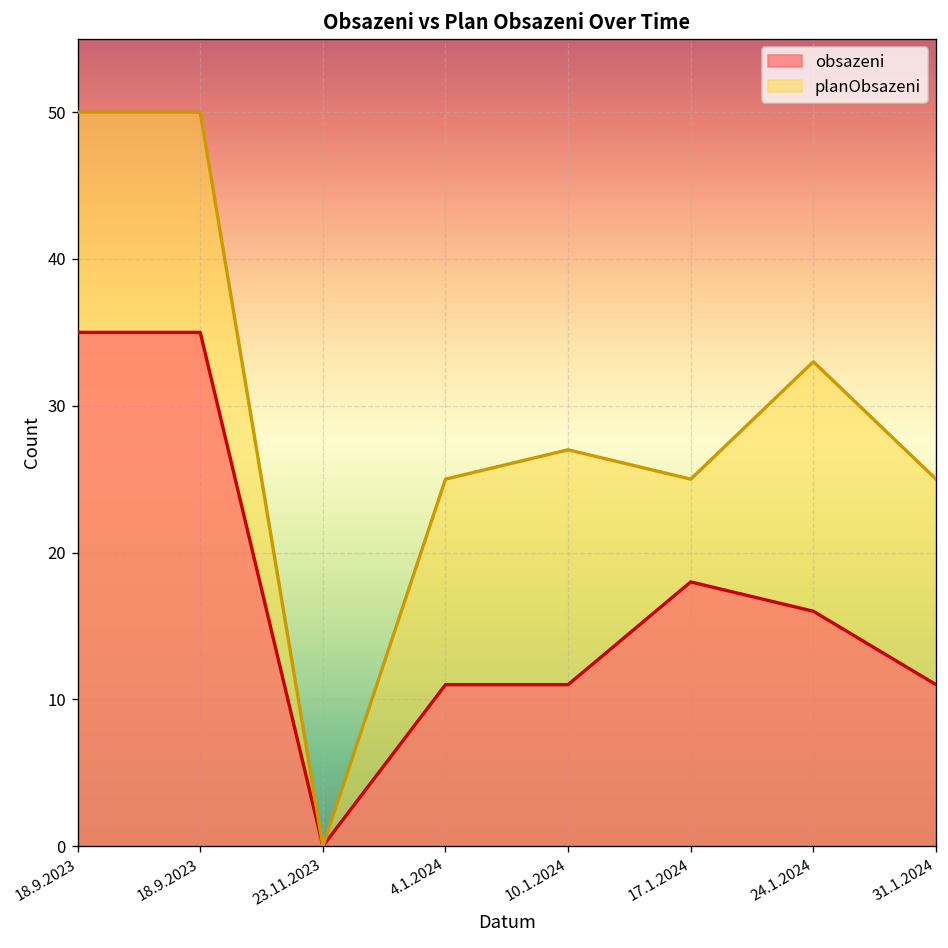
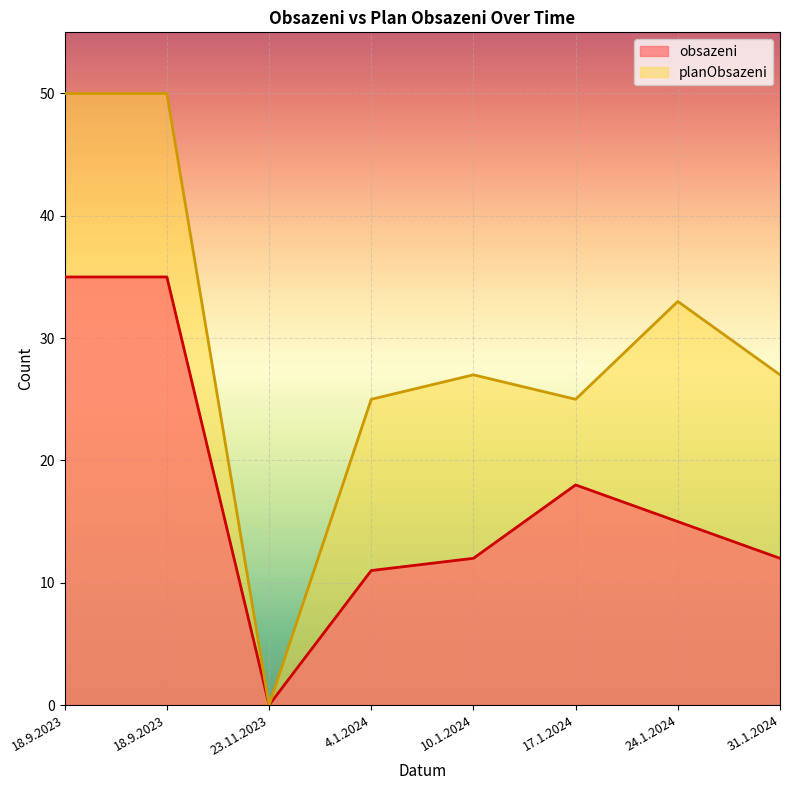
  {
    "obsazeni": {
      "4.1.2024": 11,
-     "10.1.2024": 11,
+     "10.1.2024": 12,
      "17.1.2024": 18,
-     "24.1.2024": 16,
-     "31.1.2024": 11
+     "24.1.2024": 15,
+     "31.1.2024": 12
    },
    "planObsazeni": {
      "4.1.2024": 25,
      "10.1.2024": 27,
      "17.1.2024": 25,
      "24.1.2024": 33,
-     "31.1.2024": 25
+     "31.1.2024": 27
    }
  }
